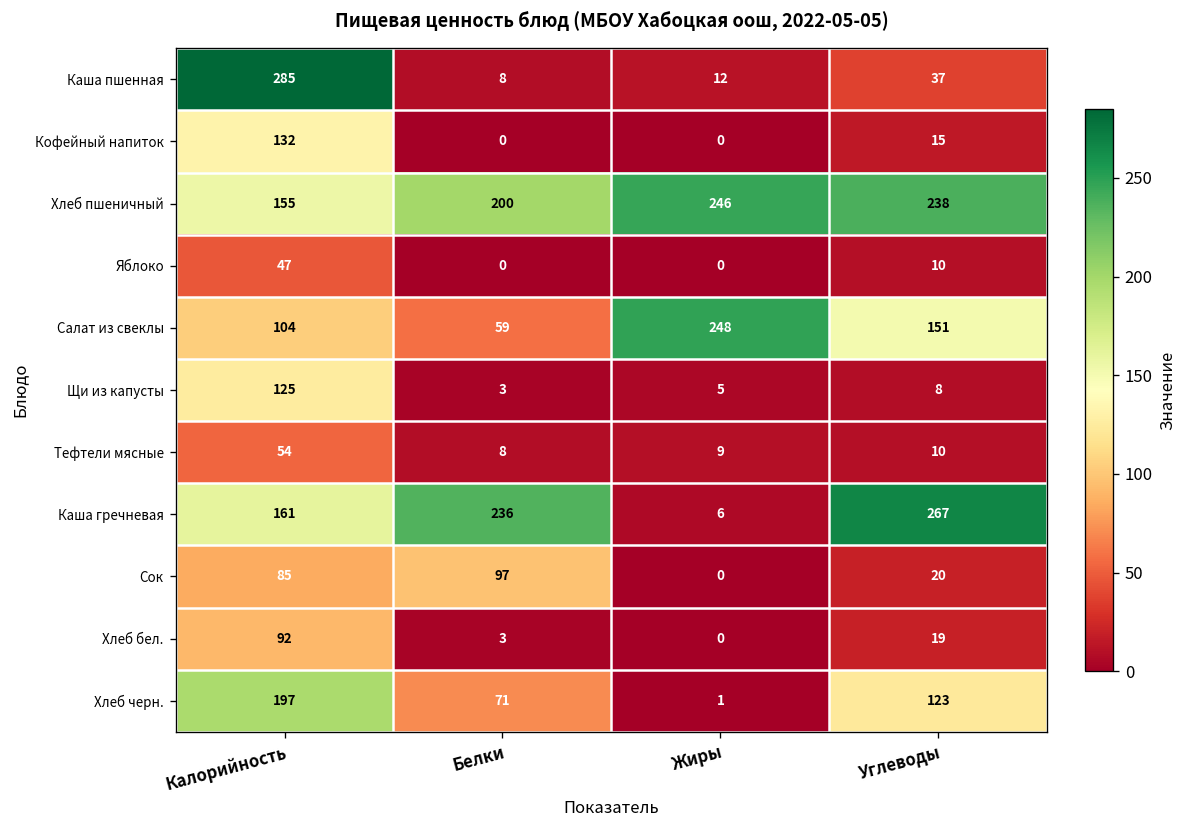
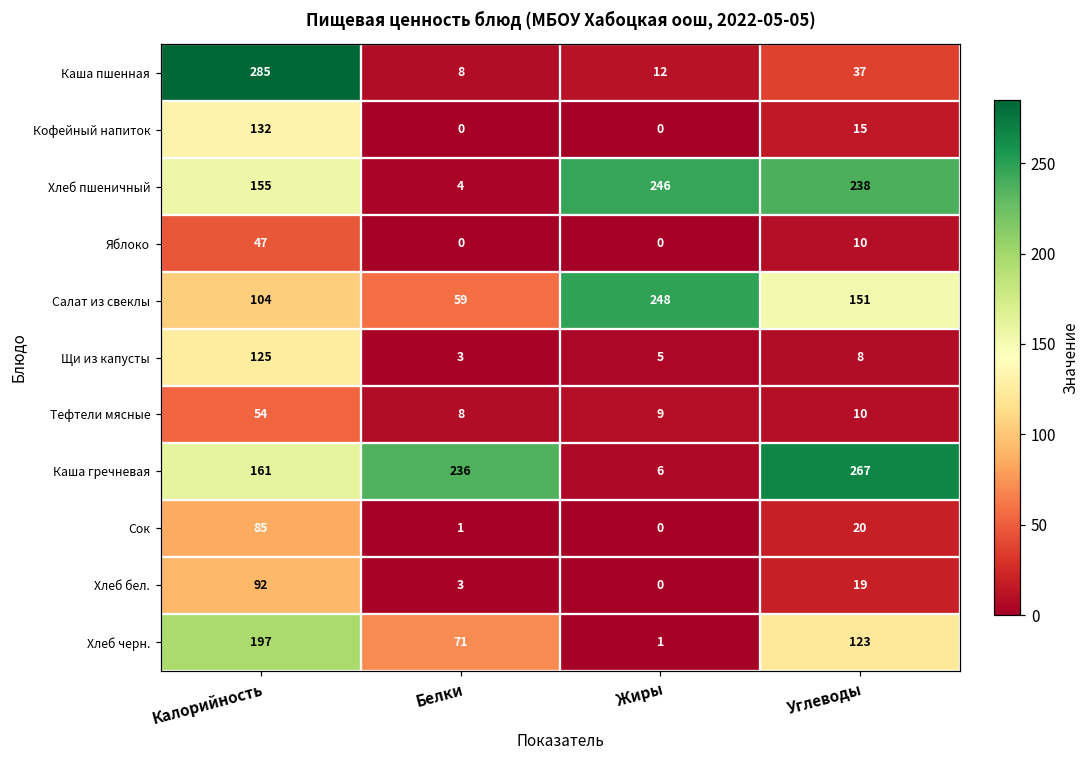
  {
    "Каша пшенная": {
      "Калорийность": 285,
      "Белки": 8,
      "Жиры": 12,
      "Углеводы": 37
    },
    "Кофейный напиток": {
      "Калорийность": 132,
      "Белки": 0,
      "Жиры": 0,
      "Углеводы": 15
    },
    "Хлеб пшеничный": {
      "Калорийность": 155,
-     "Белки": 200,
+     "Белки": 4,
      "Жиры": 246,
      "Углеводы": 238
    },
    "Яблоко": {
      "Калорийность": 47,
      "Белки": 0,
      "Жиры": 0,
      "Углеводы": 10
    },
    "Салат из свеклы": {
      "Калорийность": 104,
      "Белки": 59,
      "Жиры": 248,
      "Углеводы": 151
    },
    "Щи из капусты": {
      "Калорийность": 125,
      "Белки": 3,
      "Жиры": 5,
      "Углеводы": 8
    },
    "Тефтели мясные": {
      "Калорийность": 54,
      "Белки": 8,
      "Жиры": 9,
      "Углеводы": 10
    },
    "Каша гречневая": {
      "Калорийность": 161,
      "Белки": 236,
      "Жиры": 6,
      "Углеводы": 267
    },
    "Сок": {
      "Калорийность": 85,
-     "Белки": 97,
+     "Белки": 1,
      "Жиры": 0,
      "Углеводы": 20
    },
    "Хлеб бел.": {
      "Калорийность": 92,
      "Белки": 3,
      "Жиры": 0,
      "Углеводы": 19
    },
    "Хлеб черн.": {
      "Калорийность": 197,
      "Белки": 71,
      "Жиры": 1,
      "Углеводы": 123
    }
  }
